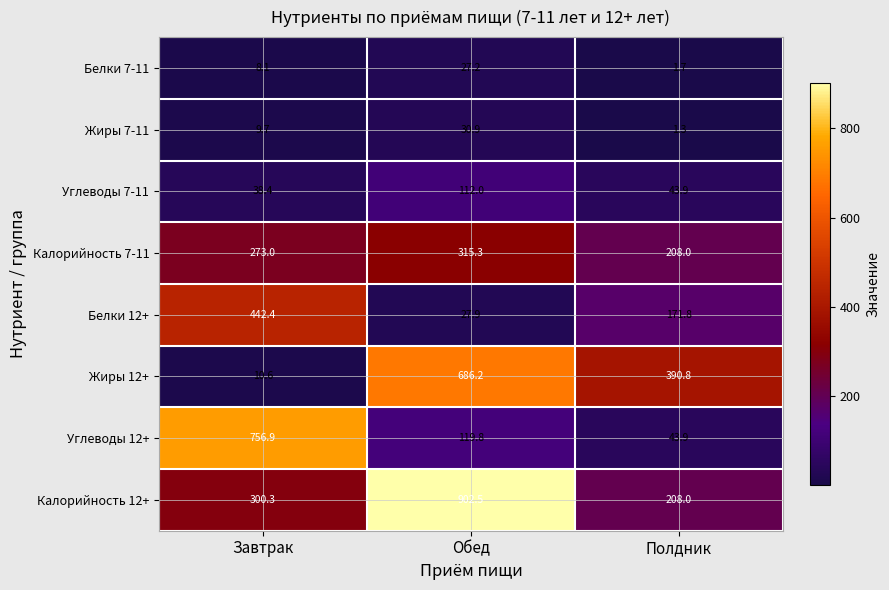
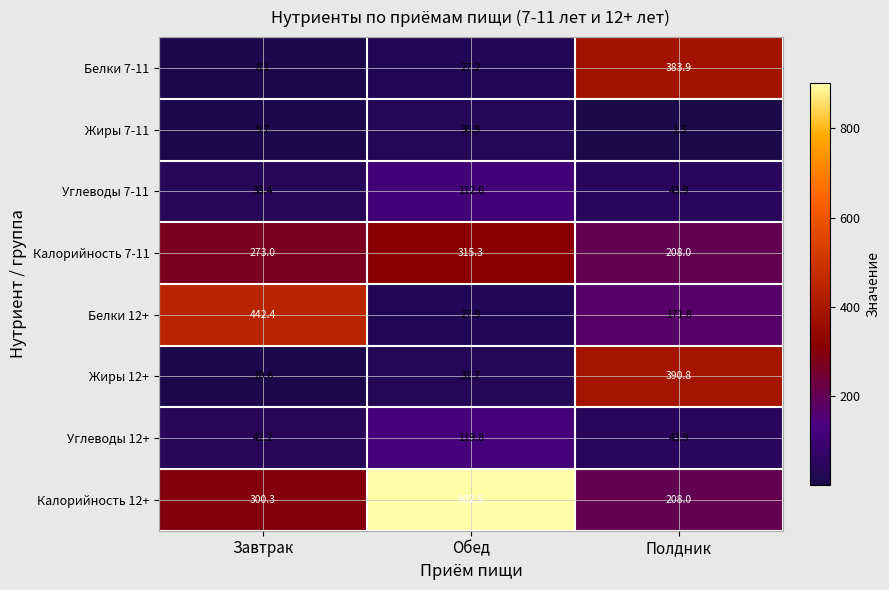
  {
    "Белки 7-11": {
      "Завтрак": 8.1,
      "Обед": 27.2,
-     "Полдник": 1.7
+     "Полдник": 383.9
    },
    "Жиры 7-11": {
      "Завтрак": 9.7,
      "Обед": 30.9,
      "Полдник": 1.3
    },
    "Углеводы 7-11": {
      "Завтрак": 38.4,
      "Обед": 112.0,
      "Полдник": 43.9
    },
    "Калорийность 7-11": {
      "Завтрак": 273.0,
      "Обед": 315.3,
      "Полдник": 208.0
    },
    "Белки 12+": {
      "Завтрак": 442.4,
      "Обед": 27.9,
      "Полдник": 171.8
    },
    "Жиры 12+": {
      "Завтрак": 10.6,
-     "Обед": 686.2,
+     "Обед": 31.7,
      "Полдник": 390.8
    },
    "Углеводы 12+": {
-     "Завтрак": 756.9,
+     "Завтрак": 42.2,
      "Обед": 119.8,
      "Полдник": 43.9
    },
    "Калорийность 12+": {
      "Завтрак": 300.3,
      "Обед": 902.5,
      "Полдник": 208.0
    }
  }
